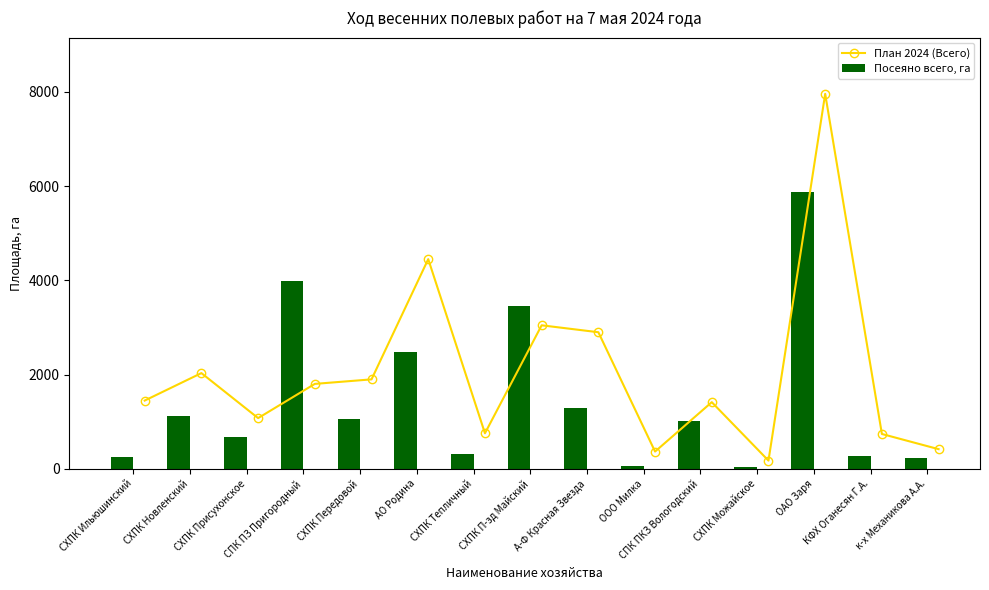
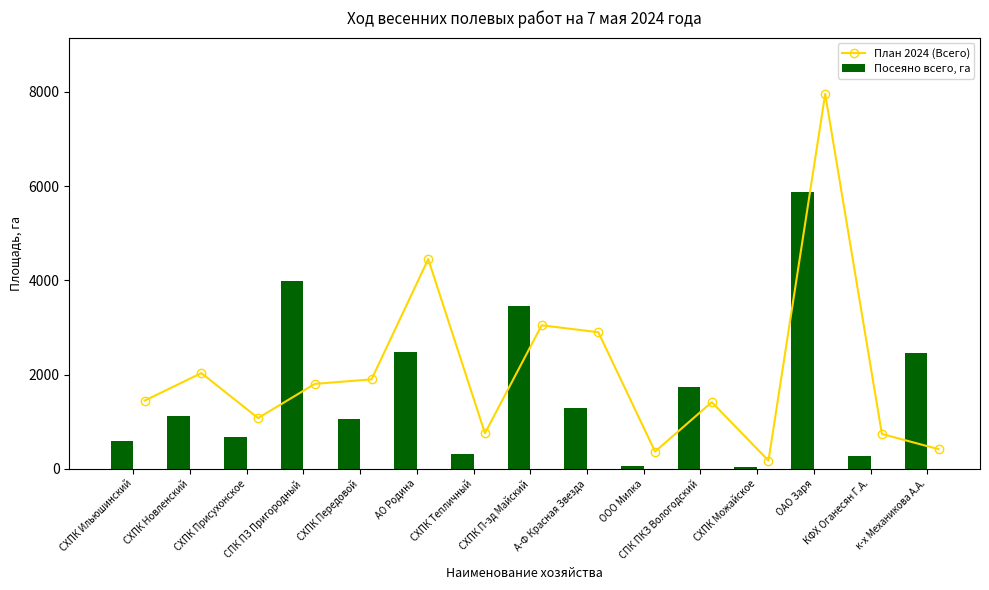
  {
    "Посеяно всего, га": {
-     "СХПК Ильюшинский": 200,
+     "СХПК Ильюшинский": 600,
      "СХПК Новленский": 1100,
      "СХПК Присухонское": 700,
      "СПК ПЗ Пригородный": 4000,
      "СХПК Передовой": 1100,
      "АО Родина": 2500,
      "СХПК Тепличный": 300,
      "СХПК П-зд Майский": 3500,
      "А-Ф Красная Звезда": 1300,
      "ООО Милка": 100,
-     "СПК ПКЗ Вологодский": 1000,
+     "СПК ПКЗ Вологодский": 1700,
      "ОАО Заря": 5900,
      "КФХ Оганесян Г.А.": 300,
-     "к-х Механикова А.А.": 200
+     "к-х Механикова А.А.": 2500
    }
  }
